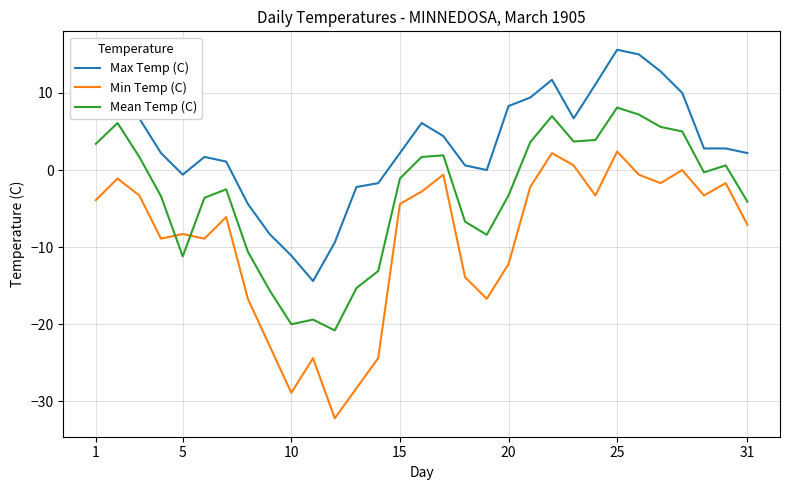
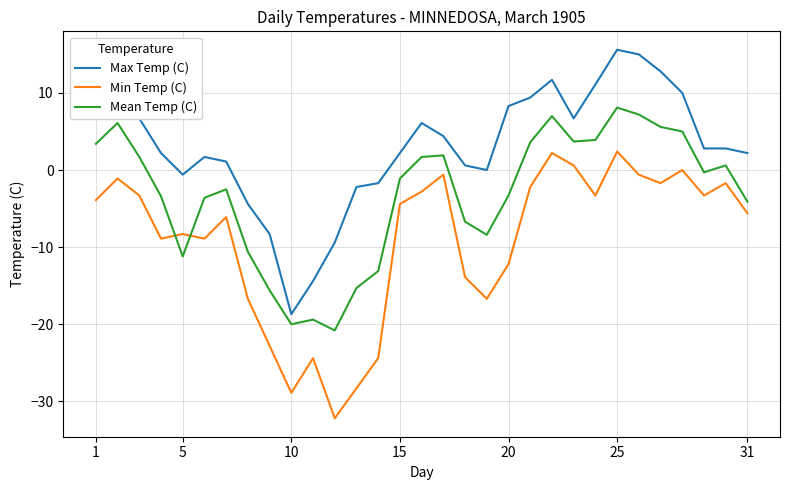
  {
    "Max Temp (C)": {
      "5": -1,
-     "10": -11,
+     "10": -19,
      "15": 2,
      "20": 8,
      "25": 16,
      "31": 2
    },
    "Min Temp (C)": {
      "1": -4,
      "5": -8,
      "10": -29,
      "15": -4,
      "20": -12,
      "25": 2,
-     "31": -7
+     "31": -6
    },
    "Mean Temp (C)": {
      "1": 3,
      "5": -11,
      "10": -20,
      "15": -1,
      "20": -3,
      "25": 8,
      "31": -4
    }
  }
